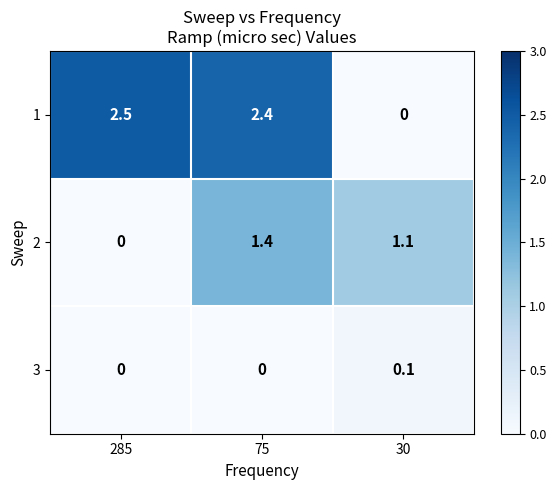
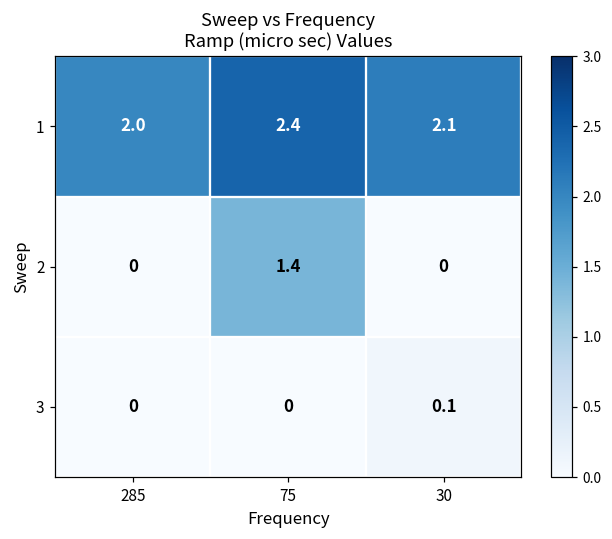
  {
    "1": {
-     "285": 2.5,
+     "285": 2.0,
      "75": 2.4,
-     "30": 0
+     "30": 2.1
    },
    "2": {
      "285": 0,
      "75": 1.4,
-     "30": 1.1
+     "30": 0
    },
    "3": {
      "285": 0,
      "75": 0,
      "30": 0.1
    }
  }
